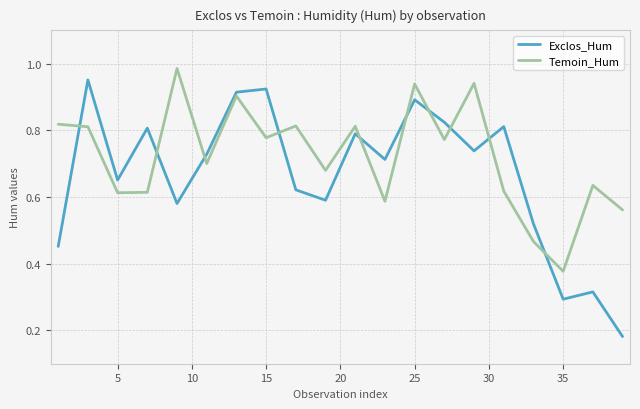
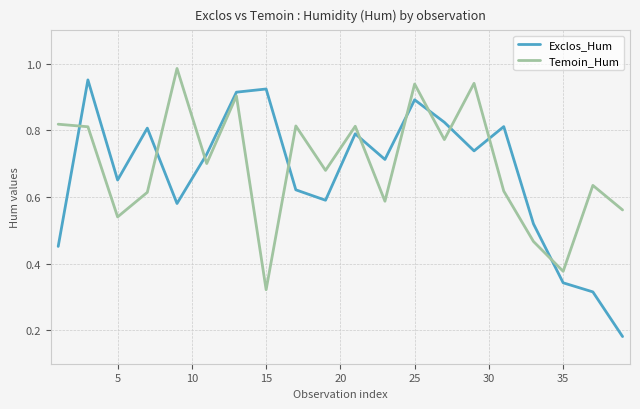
  {
    "Exclos_Hum": {
      "5": 0.65,
      "15": 0.92,
      "25": 0.89,
-     "35": 0.29
+     "35": 0.34
    },
    "Temoin_Hum": {
-     "5": 0.61,
-     "15": 0.78,
+     "5": 0.54,
+     "15": 0.32,
      "25": 0.94,
      "35": 0.38
    }
  }
